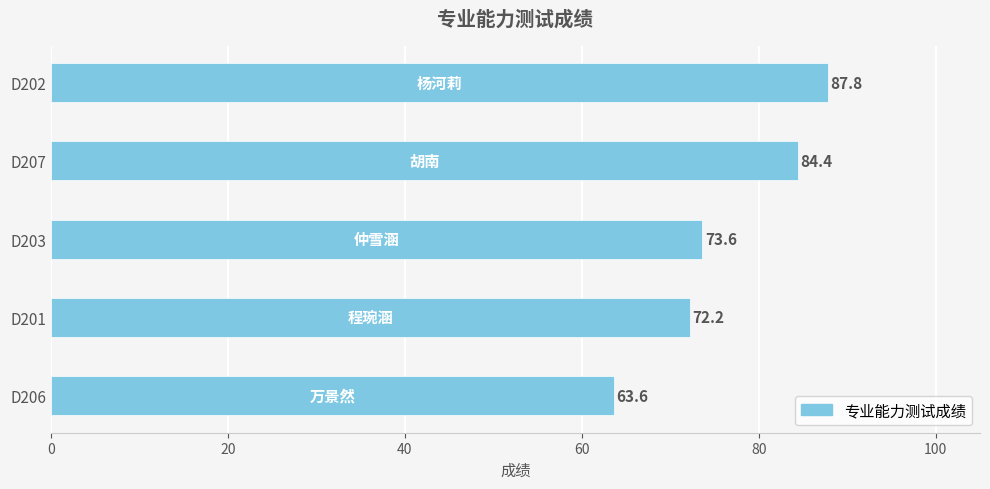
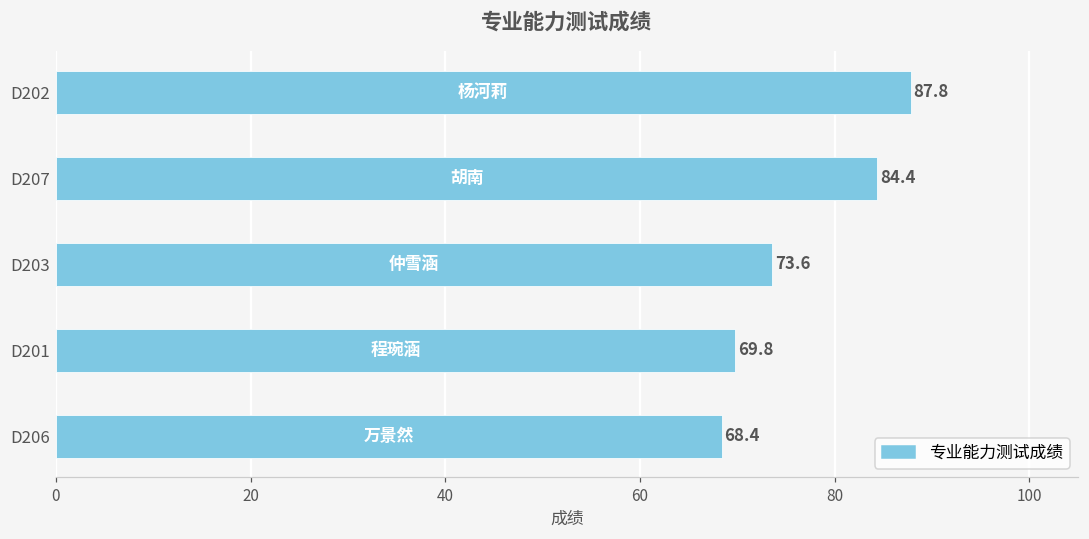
  {
    "D202": 87.8,
    "D207": 84.4,
    "D203": 73.6,
-   "D201": 72.2,
-   "D206": 63.6
+   "D201": 69.8,
+   "D206": 68.4
  }
